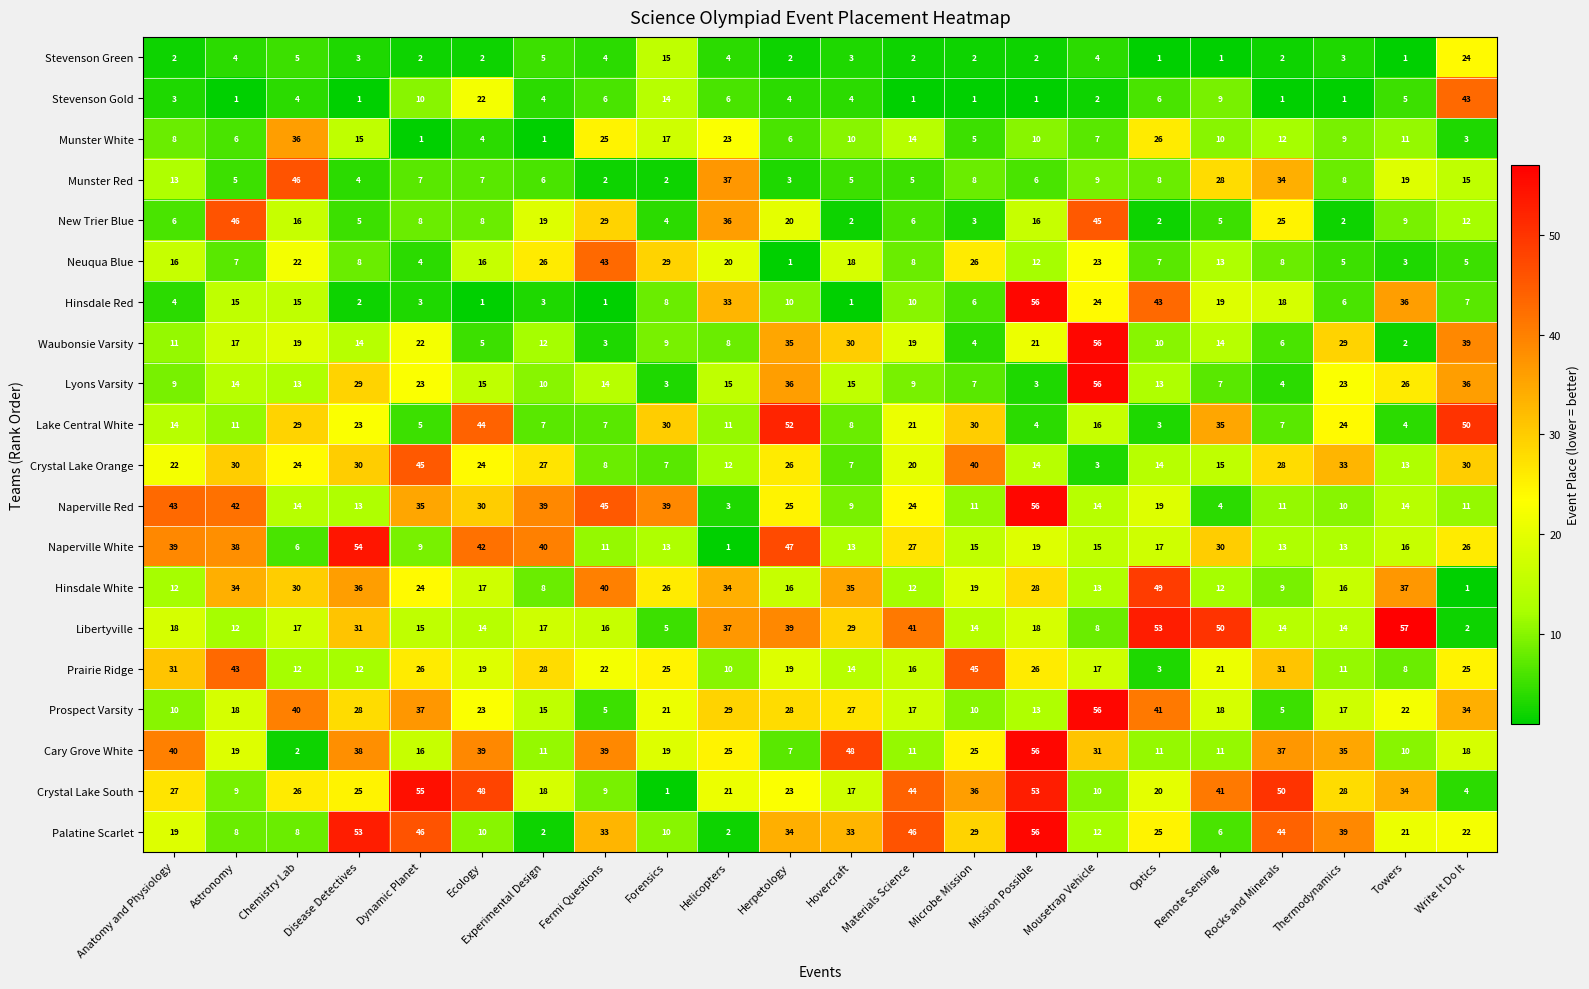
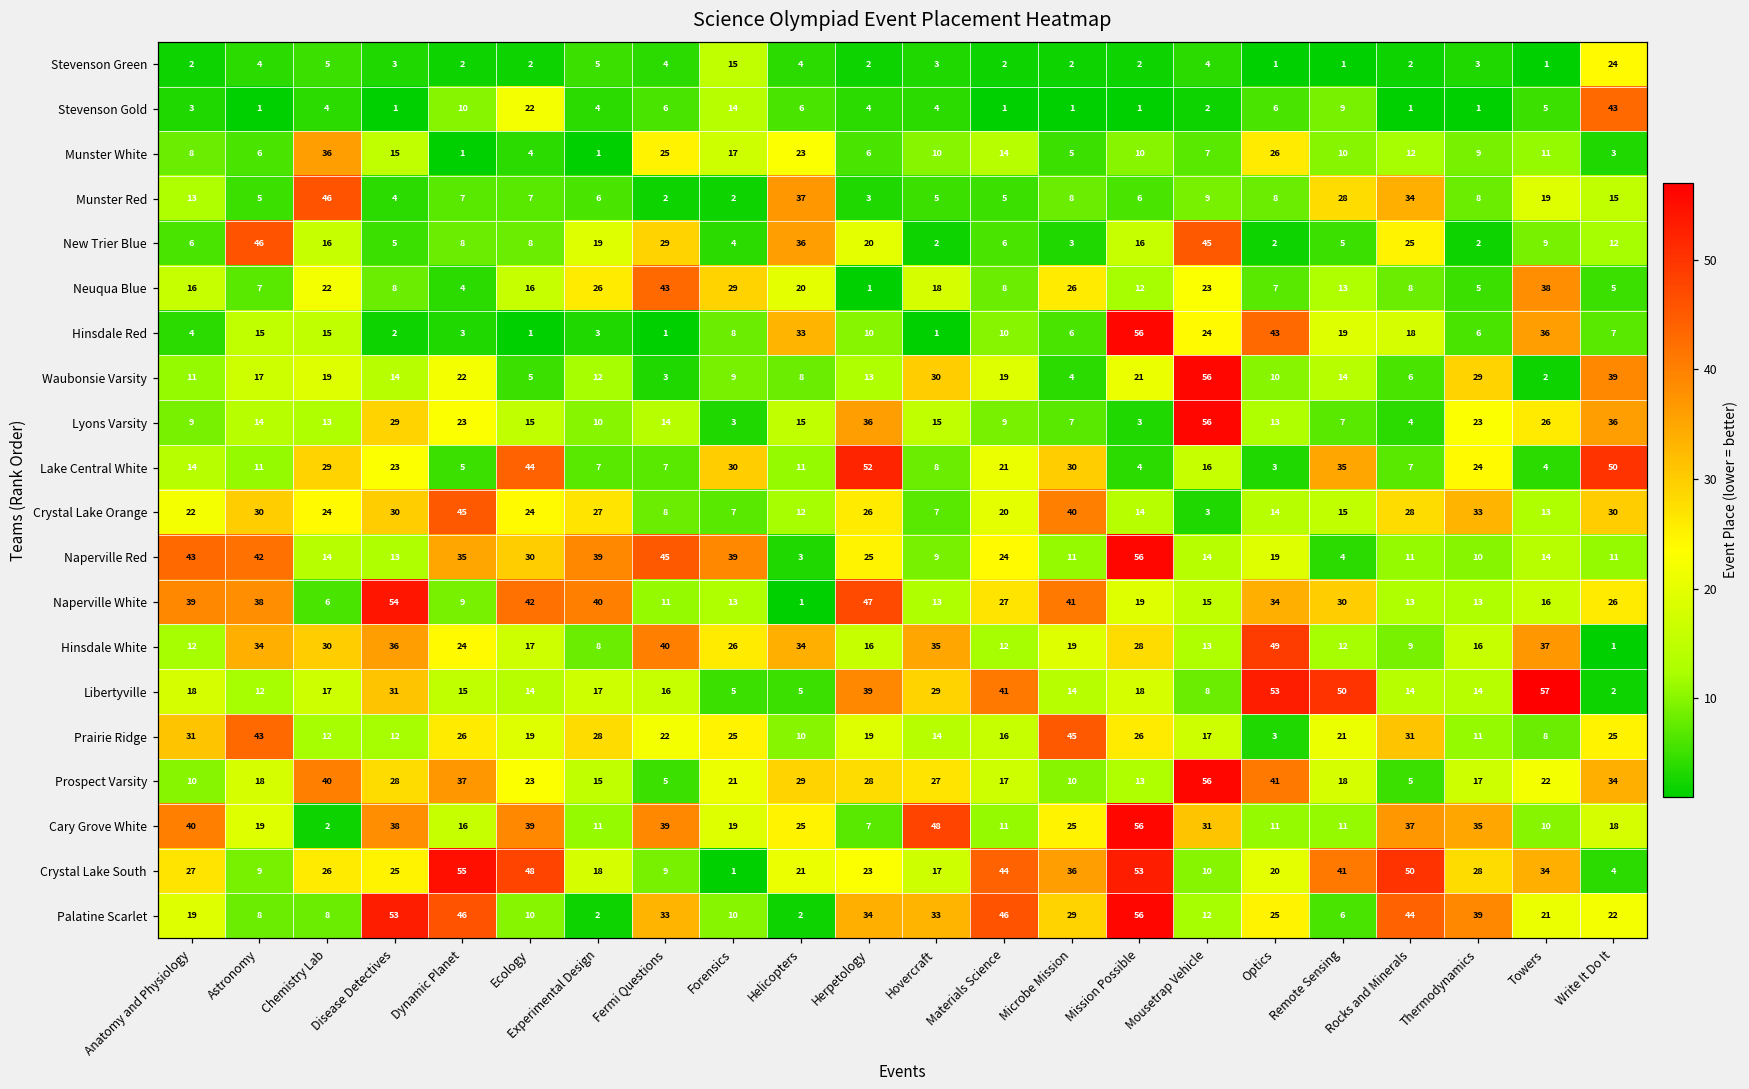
  {
    "Neuqua Blue": {
      "Anatomy and Physiology": 16,
      "Astronomy": 7,
      "Chemistry Lab": 22,
      "Disease Detectives": 8,
      "Dynamic Planet": 4,
      "Ecology": 16,
      "Experimental Design": 26,
      "Fermi Questions": 43,
      "Forensics": 29,
      "Helicopters": 20,
      "Herpetology": 1,
      "Hovercraft": 18,
      "Materials Science": 8,
      "Microbe Mission": 26,
      "Mission Possible": 12,
      "Mousetrap Vehicle": 23,
      "Optics": 7,
      "Remote Sensing": 13,
      "Rocks and Minerals": 8,
      "Thermodynamics": 5,
-     "Towers": 3,
+     "Towers": 38,
      "Write It Do It": 5
    },
    "Waubonsie Varsity": {
      "Anatomy and Physiology": 11,
      "Astronomy": 17,
      "Chemistry Lab": 19,
      "Disease Detectives": 14,
      "Dynamic Planet": 22,
      "Ecology": 5,
      "Experimental Design": 12,
      "Fermi Questions": 3,
      "Forensics": 9,
      "Helicopters": 8,
-     "Herpetology": 35,
+     "Herpetology": 13,
      "Hovercraft": 30,
      "Materials Science": 19,
      "Microbe Mission": 4,
      "Mission Possible": 21,
      "Mousetrap Vehicle": 56,
      "Optics": 10,
      "Remote Sensing": 14,
      "Rocks and Minerals": 6,
      "Thermodynamics": 29,
      "Towers": 2,
      "Write It Do It": 39
    },
    "Naperville White": {
      "Anatomy and Physiology": 39,
      "Astronomy": 38,
      "Chemistry Lab": 6,
      "Disease Detectives": 54,
      "Dynamic Planet": 9,
      "Ecology": 42,
      "Experimental Design": 40,
      "Fermi Questions": 11,
      "Forensics": 13,
      "Helicopters": 1,
      "Herpetology": 47,
      "Hovercraft": 13,
      "Materials Science": 27,
-     "Microbe Mission": 15,
+     "Microbe Mission": 41,
      "Mission Possible": 19,
      "Mousetrap Vehicle": 15,
-     "Optics": 17,
+     "Optics": 34,
      "Remote Sensing": 30,
      "Rocks and Minerals": 13,
      "Thermodynamics": 13,
      "Towers": 16,
      "Write It Do It": 26
    },
    "Libertyville": {
      "Anatomy and Physiology": 18,
      "Astronomy": 12,
      "Chemistry Lab": 17,
      "Disease Detectives": 31,
      "Dynamic Planet": 15,
      "Ecology": 14,
      "Experimental Design": 17,
      "Fermi Questions": 16,
      "Forensics": 5,
-     "Helicopters": 37,
+     "Helicopters": 5,
      "Herpetology": 39,
      "Hovercraft": 29,
      "Materials Science": 41,
      "Microbe Mission": 14,
      "Mission Possible": 18,
      "Mousetrap Vehicle": 8,
      "Optics": 53,
      "Remote Sensing": 50,
      "Rocks and Minerals": 14,
      "Thermodynamics": 14,
      "Towers": 57,
      "Write It Do It": 2
    }
  }
